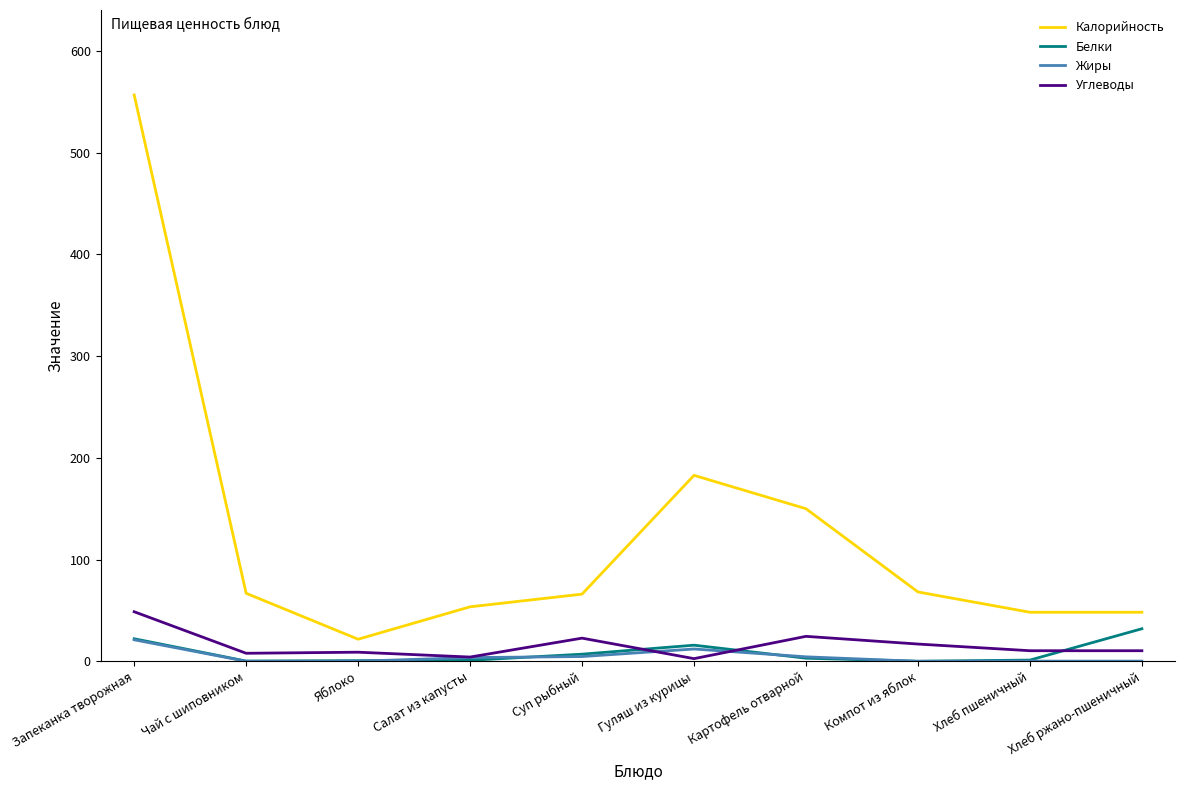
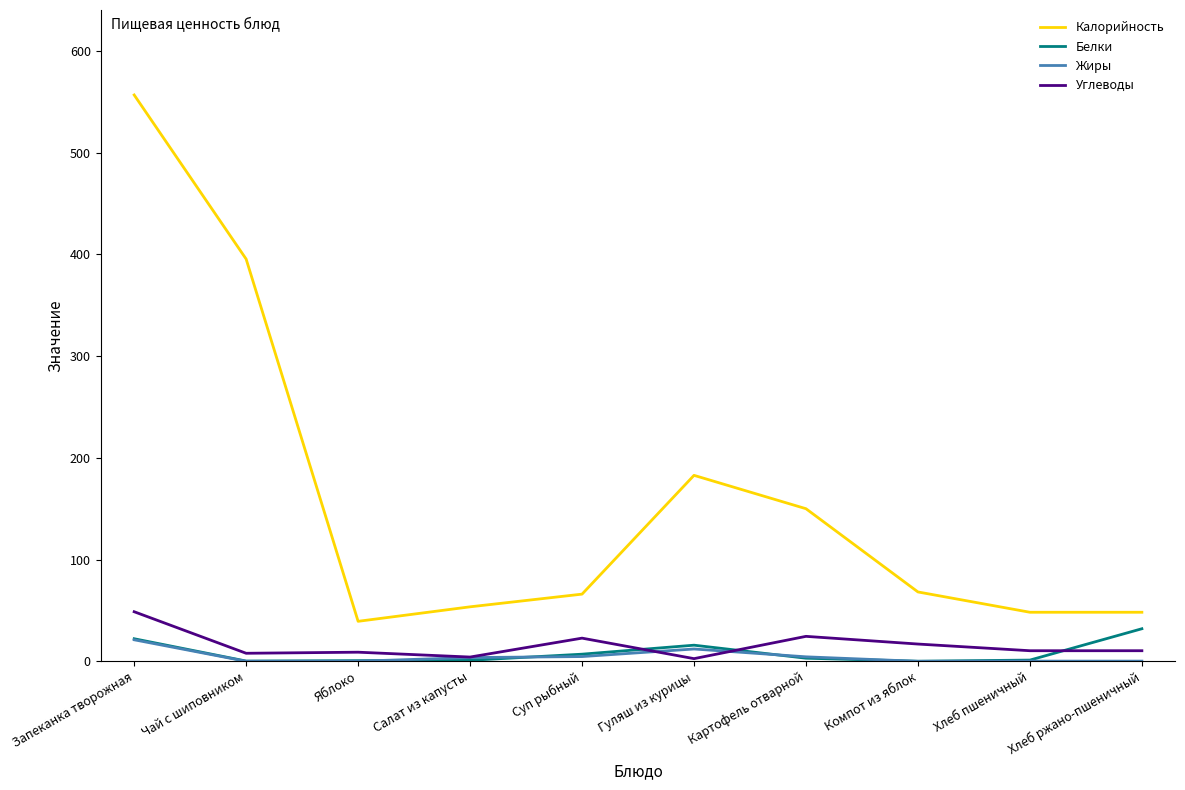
  {
    "Калорийность": {
      "Запеканка творожная": 557,
-     "Чай с шиповником": 67,
-     "Яблоко": 22,
+     "Чай с шиповником": 395,
+     "Яблоко": 39,
      "Салат из капусты": 54,
      "Суп рыбный": 66,
      "Гуляш из курицы": 183,
      "Картофель отварной": 150,
      "Компот из яблок": 68,
      "Хлеб пшеничный": 48,
      "Хлеб ржано-пшеничный": 48
    },
    "Белки": {
      "Салат из капусты": 1,
      "Гуляш из курицы": 16,
      "Хлеб ржано-пшеничный": 32
    },
    "Жиры": {
      "Гуляш из курицы": 12,
      "Хлеб ржано-пшеничный": 0
    },
    "Углеводы": {
      "Запеканка творожная": 49,
      "Чай с шиповником": 8,
      "Яблоко": 9,
      "Суп рыбный": 23,
      "Гуляш из курицы": 3,
      "Картофель отварной": 25,
      "Компот из яблок": 17,
      "Хлеб пшеничный": 10,
      "Хлеб ржано-пшеничный": 10
    }
  }
